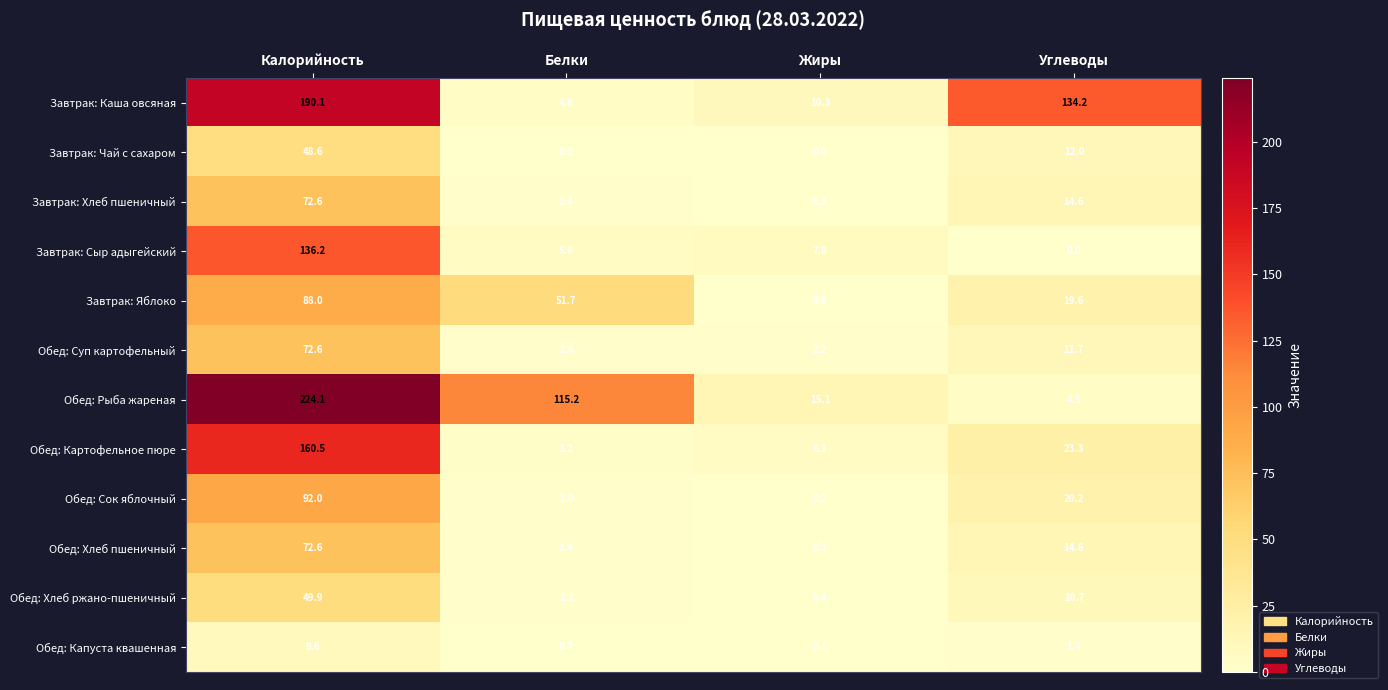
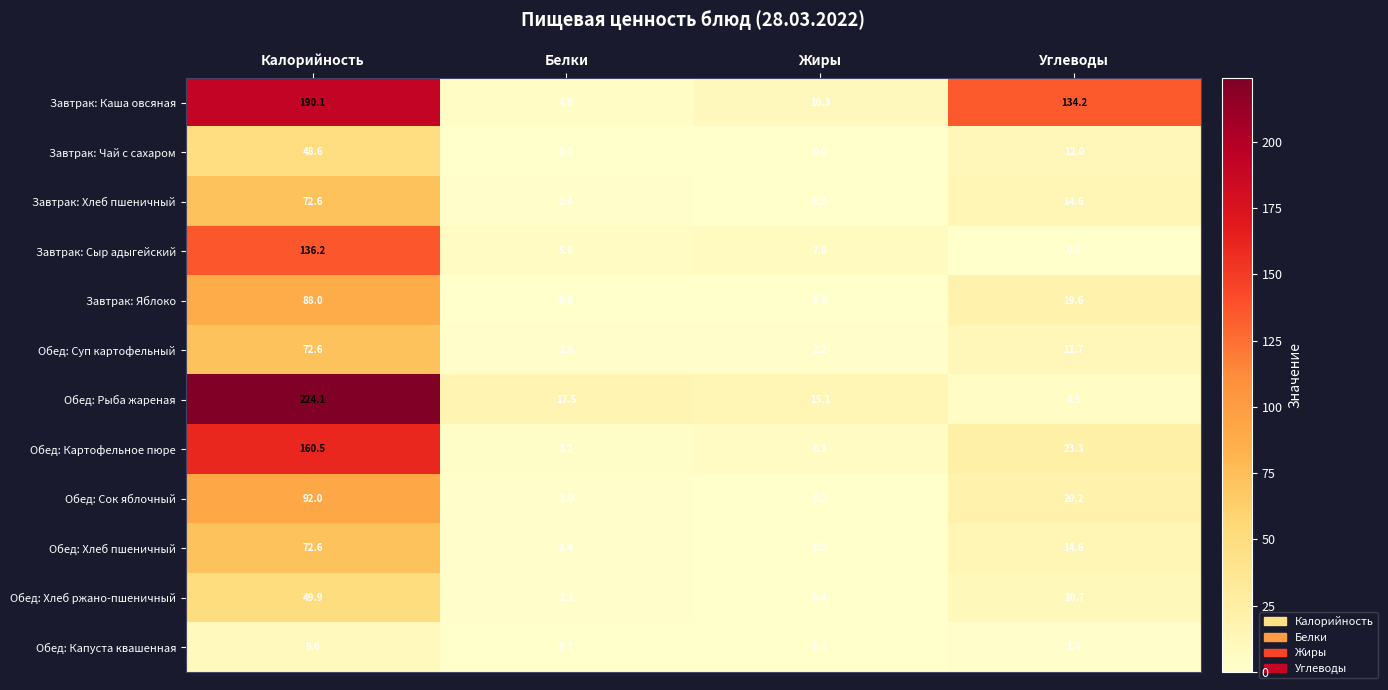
  {
    "Завтрак: Каша овсяная": {
      "Калорийность": 190.1,
      "Белки": 4.8,
      "Жиры": 10.3,
      "Углеводы": 134.2
    },
    "Завтрак: Чай с сахаром": {
      "Калорийность": 48.6,
      "Белки": 0.1,
      "Жиры": 0.0,
      "Углеводы": 12.0
    },
    "Завтрак: Хлеб пшеничный": {
      "Калорийность": 72.6,
      "Белки": 2.4,
      "Жиры": 0.3,
      "Углеводы": 14.6
    },
    "Завтрак: Сыр адыгейский": {
      "Калорийность": 136.2,
      "Белки": 5.6,
      "Жиры": 7.8,
      "Углеводы": 0.0
    },
    "Завтрак: Яблоко": {
      "Калорийность": 88.0,
-     "Белки": 51.7,
+     "Белки": 0.8,
      "Жиры": 0.8,
      "Углеводы": 19.6
    },
    "Обед: Суп картофельный": {
      "Калорийность": 72.6,
      "Белки": 1.6,
      "Жиры": 2.2,
      "Углеводы": 11.7
    },
    "Обед: Рыба жареная": {
      "Калорийность": 224.1,
-     "Белки": 115.2,
+     "Белки": 17.5,
      "Жиры": 15.1,
      "Углеводы": 4.5
    },
    "Обед: Картофельное пюре": {
      "Калорийность": 160.5,
      "Белки": 3.2,
      "Жиры": 6.1,
      "Углеводы": 23.3
    },
    "Обед: Сок яблочный": {
      "Калорийность": 92.0,
      "Белки": 1.0,
      "Жиры": 0.2,
      "Углеводы": 20.2
    },
    "Обед: Хлеб пшеничный": {
      "Калорийность": 72.6,
      "Белки": 2.4,
      "Жиры": 0.3,
      "Углеводы": 14.6
    },
    "Обед: Хлеб ржано-пшеничный": {
      "Калорийность": 49.9,
      "Белки": 1.1,
      "Жиры": 0.4,
      "Углеводы": 10.7
    },
    "Обед: Капуста квашенная": {
      "Калорийность": 9.6,
      "Белки": 0.7,
      "Жиры": 0.1,
      "Углеводы": 1.4
    }
  }
